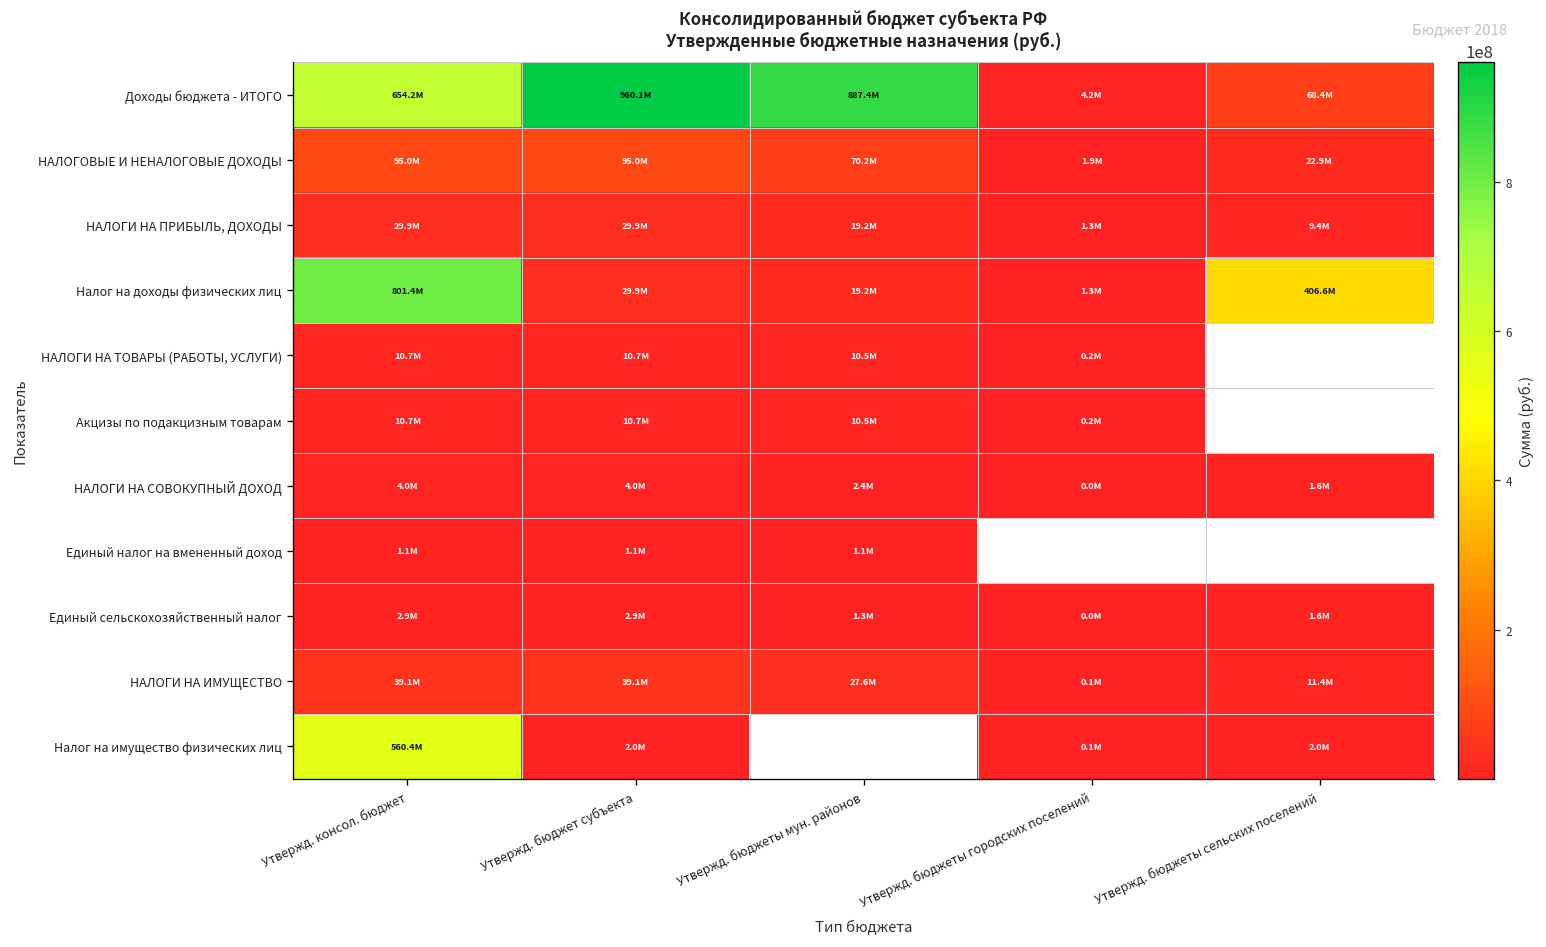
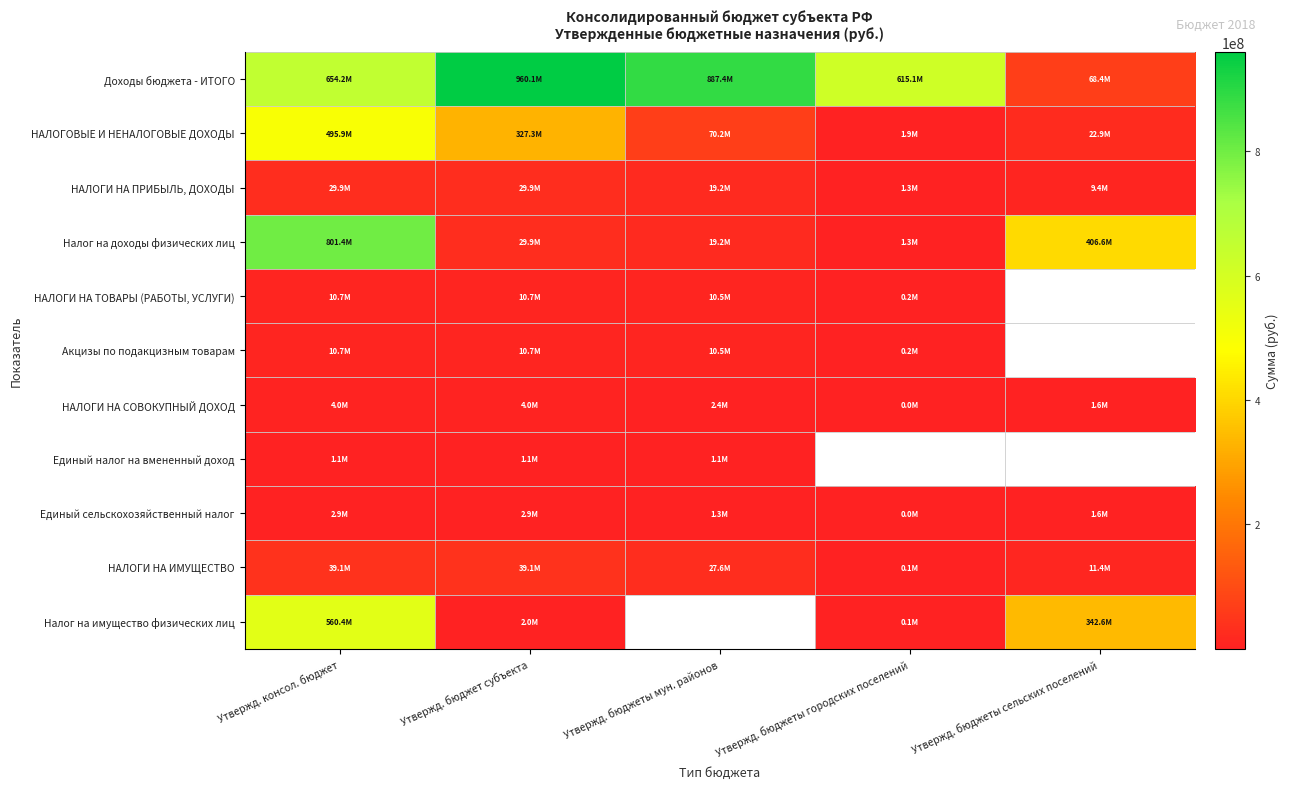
  {
    "Доходы бюджета - ИТОГО": {
      "Утвержд. консол. бюджет": "654.2M",
      "Утвержд. бюджет субъекта": "960.1M",
      "Утвержд. бюджеты мун. районов": "887.4M",
-     "Утвержд. бюджеты городских поселений": "4.2M",
+     "Утвержд. бюджеты городских поселений": "615.1M",
      "Утвержд. бюджеты сельских поселений": "68.4M"
    },
    "НАЛОГОВЫЕ И НЕНАЛОГОВЫЕ ДОХОДЫ": {
-     "Утвержд. консол. бюджет": "95.0M",
-     "Утвержд. бюджет субъекта": "95.0M",
+     "Утвержд. консол. бюджет": "495.9M",
+     "Утвержд. бюджет субъекта": "327.3M",
      "Утвержд. бюджеты мун. районов": "70.2M",
      "Утвержд. бюджеты городских поселений": "1.9M",
      "Утвержд. бюджеты сельских поселений": "22.9M"
    },
    "НАЛОГИ НА ПРИБЫЛЬ, ДОХОДЫ": {
      "Утвержд. консол. бюджет": "29.9M",
      "Утвержд. бюджет субъекта": "29.9M",
      "Утвержд. бюджеты мун. районов": "19.2M",
      "Утвержд. бюджеты городских поселений": "1.3M",
      "Утвержд. бюджеты сельских поселений": "9.4M"
    },
    "Налог на доходы физических лиц": {
      "Утвержд. консол. бюджет": "801.4M",
      "Утвержд. бюджет субъекта": "29.9M",
      "Утвержд. бюджеты мун. районов": "19.2M",
      "Утвержд. бюджеты городских поселений": "1.3M",
      "Утвержд. бюджеты сельских поселений": "406.6M"
    },
    "НАЛОГИ НА ТОВАРЫ (РАБОТЫ, УСЛУГИ)": {
      "Утвержд. консол. бюджет": "10.7M",
      "Утвержд. бюджет субъекта": "10.7M",
      "Утвержд. бюджеты мун. районов": "10.5M",
      "Утвержд. бюджеты городских поселений": "0.2M"
    },
    "Акцизы по подакцизным товарам": {
      "Утвержд. консол. бюджет": "10.7M",
      "Утвержд. бюджет субъекта": "10.7M",
      "Утвержд. бюджеты мун. районов": "10.5M",
      "Утвержд. бюджеты городских поселений": "0.2M"
    },
    "НАЛОГИ НА СОВОКУПНЫЙ ДОХОД": {
      "Утвержд. консол. бюджет": "4.0M",
      "Утвержд. бюджет субъекта": "4.0M",
      "Утвержд. бюджеты мун. районов": "2.4M",
      "Утвержд. бюджеты городских поселений": "0.0M",
      "Утвержд. бюджеты сельских поселений": "1.6M"
    },
    "Единый налог на вмененный доход": {
      "Утвержд. консол. бюджет": "1.1M",
      "Утвержд. бюджет субъекта": "1.1M",
      "Утвержд. бюджеты мун. районов": "1.1M"
    },
    "Единый сельскохозяйственный налог": {
      "Утвержд. консол. бюджет": "2.9M",
      "Утвержд. бюджет субъекта": "2.9M",
      "Утвержд. бюджеты мун. районов": "1.3M",
      "Утвержд. бюджеты городских поселений": "0.0M",
      "Утвержд. бюджеты сельских поселений": "1.6M"
    },
    "НАЛОГИ НА ИМУЩЕСТВО": {
      "Утвержд. консол. бюджет": "39.1M",
      "Утвержд. бюджет субъекта": "39.1M",
      "Утвержд. бюджеты мун. районов": "27.6M",
      "Утвержд. бюджеты городских поселений": "0.1M",
      "Утвержд. бюджеты сельских поселений": "11.4M"
    },
    "Налог на имущество физических лиц": {
      "Утвержд. консол. бюджет": "560.4M",
      "Утвержд. бюджет субъекта": "2.0M",
      "Утвержд. бюджеты городских поселений": "0.1M",
-     "Утвержд. бюджеты сельских поселений": "2.0M"
+     "Утвержд. бюджеты сельских поселений": "342.6M"
    }
  }
